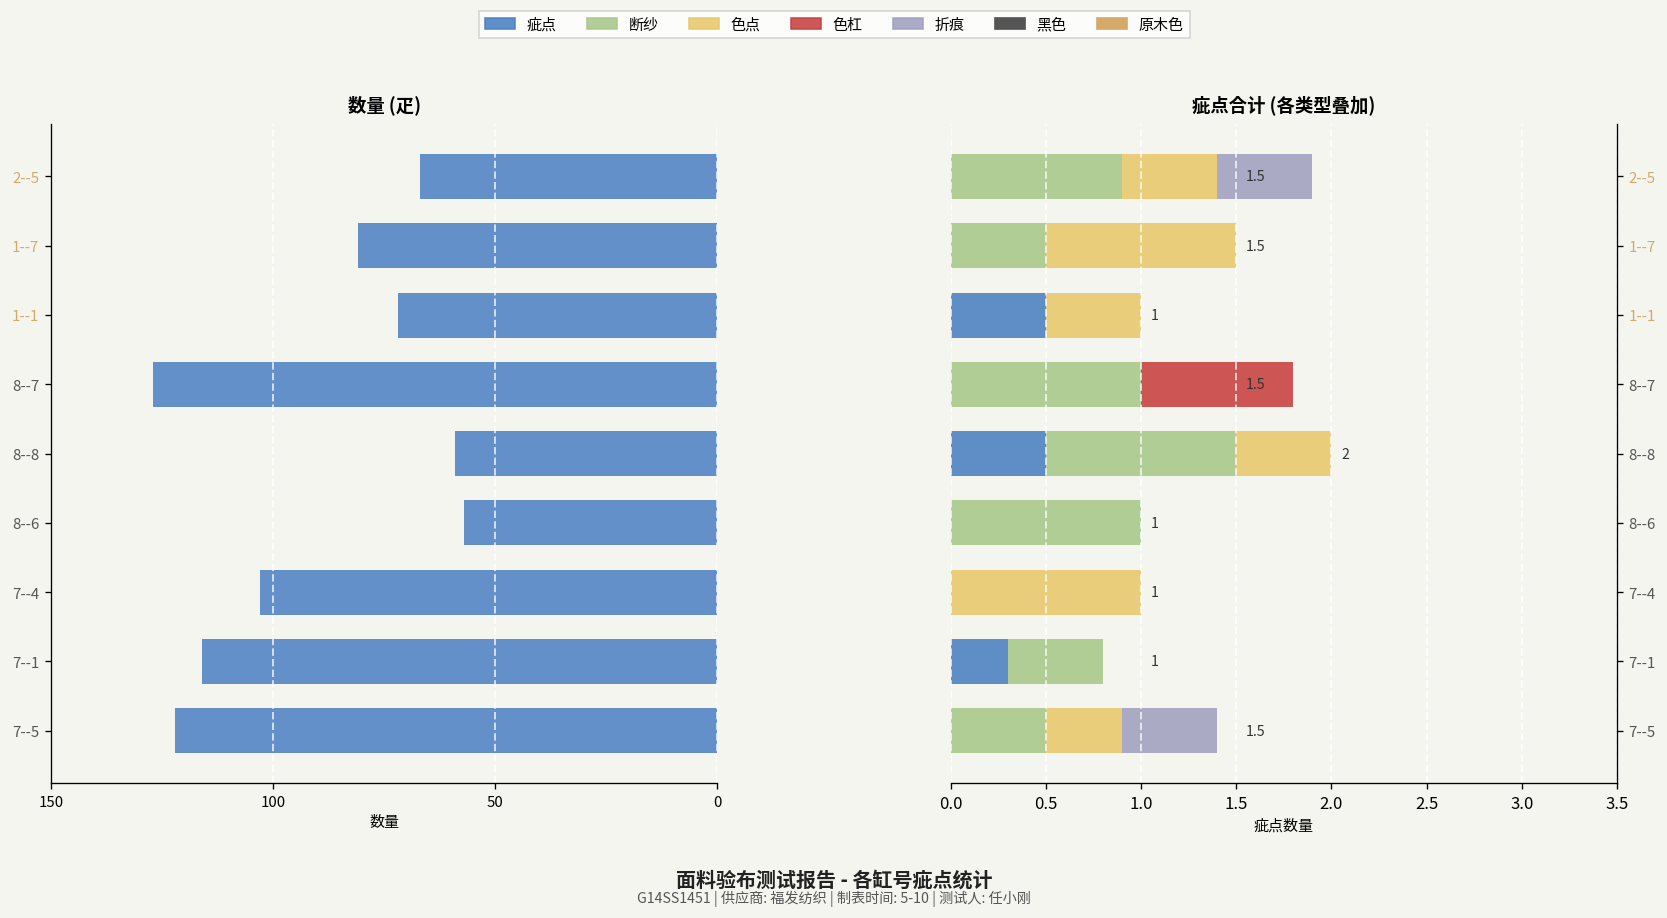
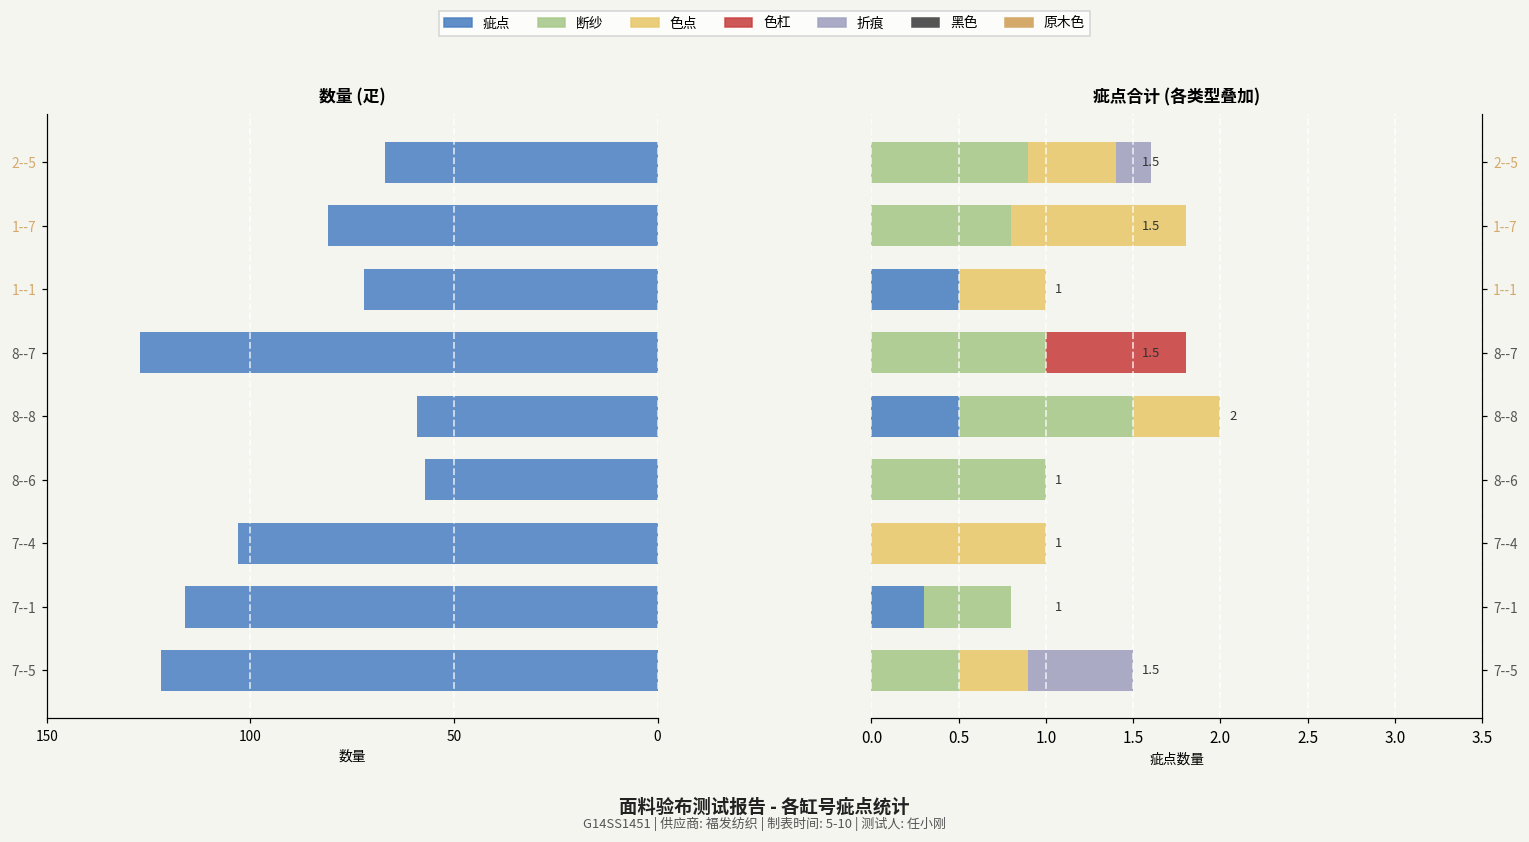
  {
    "疵点合计 (各类型叠加)": {
      "疵点": {
        "2--5": 0.0,
        "1--7": 0.0,
        "1--1": 0.5,
        "8--7": 0.0,
        "8--8": 0.5,
        "8--6": 0.0,
        "7--4": 0.0,
        "7--1": 0.3,
        "7--5": 0.0
      },
      "断纱": {
-       "1--7": 0.5
+       "1--7": 0.8
      },
      "色点": {
        "1--1": 1,
        "7--4": 1
      },
      "色杠": {
        "2--5": 0.0,
        "7--1": 0.0,
        "7--5": 0.0
      },
      "折痕": {
-       "2--5": 0.5,
+       "2--5": 0.2,
        "8--7": 0.0,
        "7--1": 0.0,
-       "7--5": 0.5
+       "7--5": 0.6
      }
    }
  }
